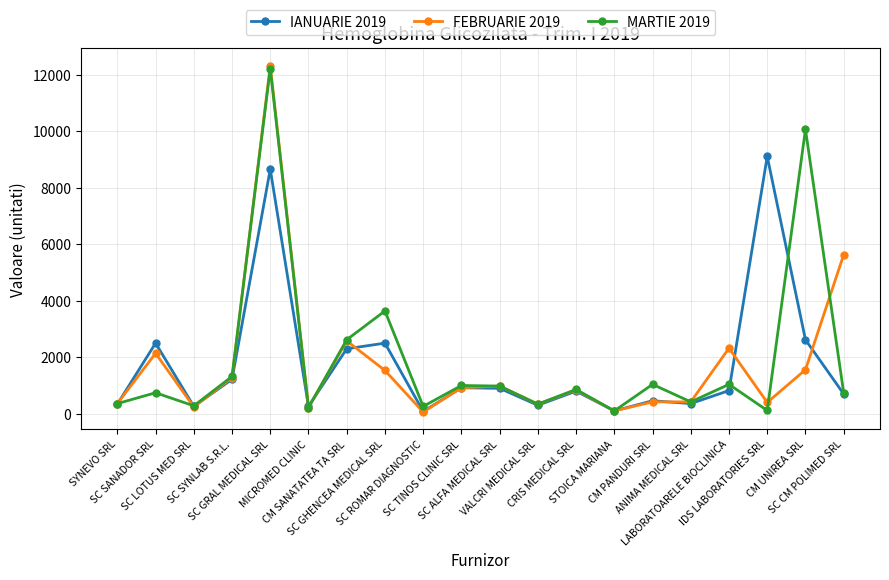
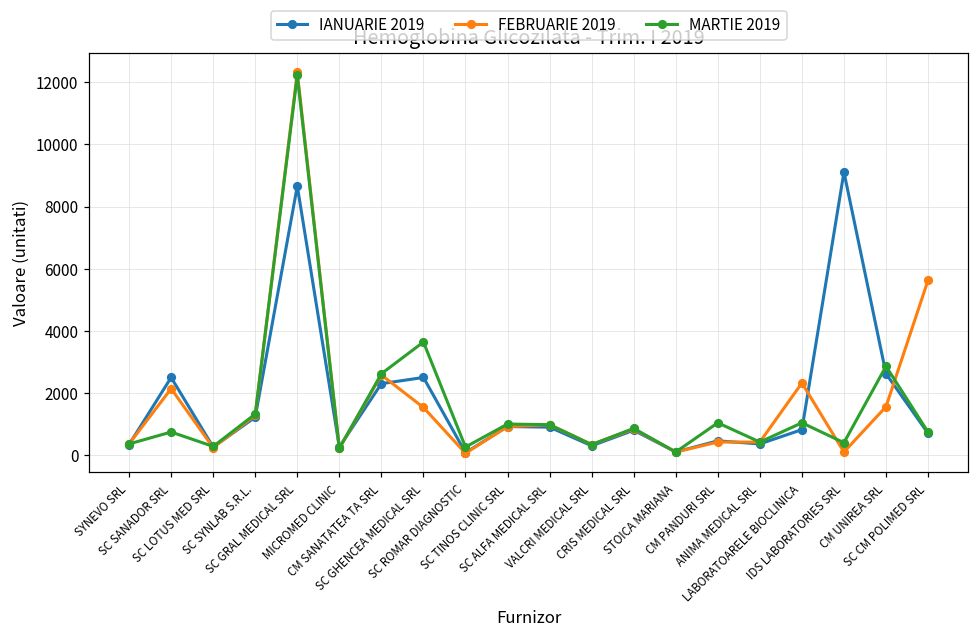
  {
    "IANUARIE 2019": {
      "SC SANADOR SRL": 2500,
      "SC GRAL MEDICAL SRL": 8700,
      "CM SANATATEA TA SRL": 2300,
      "SC GHENCEA MEDICAL SRL": 2500,
      "LABORATOARELE BIOCLINICA": 800,
      "IDS LABORATORIES SRL": 9100,
      "CM UNIREA SRL": 2600
    },
    "FEBRUARIE 2019": {
      "SC SANADOR SRL": 2100,
      "SC GRAL MEDICAL SRL": 12300,
      "SC GHENCEA MEDICAL SRL": 1500,
      "LABORATOARELE BIOCLINICA": 2300,
-     "IDS LABORATORIES SRL": 400,
+     "IDS LABORATORIES SRL": 100,
      "CM UNIREA SRL": 1600,
      "SC CM POLIMED SRL": 5600
    },
    "MARTIE 2019": {
      "SC SANADOR SRL": 700,
      "SC GRAL MEDICAL SRL": 12200,
      "SC GHENCEA MEDICAL SRL": 3600,
      "SC ROMAR DIAGNOSTIC": 300,
      "CM PANDURI SRL": 1000,
      "LABORATOARELE BIOCLINICA": 1000,
-     "IDS LABORATORIES SRL": 100,
-     "CM UNIREA SRL": 10100
+     "IDS LABORATORIES SRL": 400,
+     "CM UNIREA SRL": 2900
    }
  }
